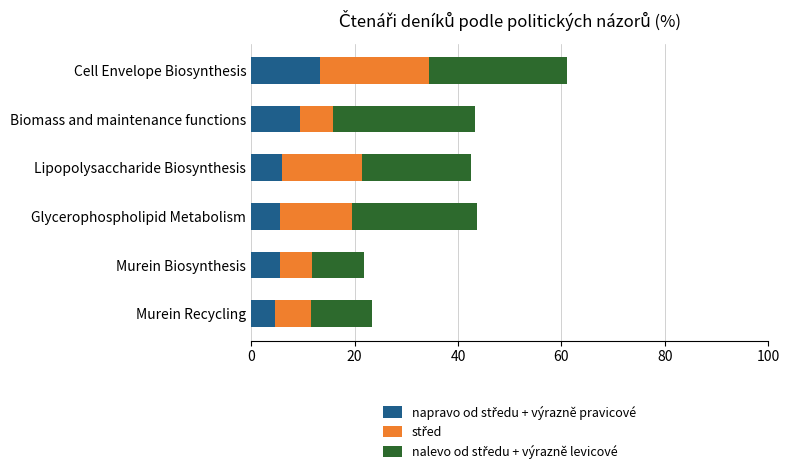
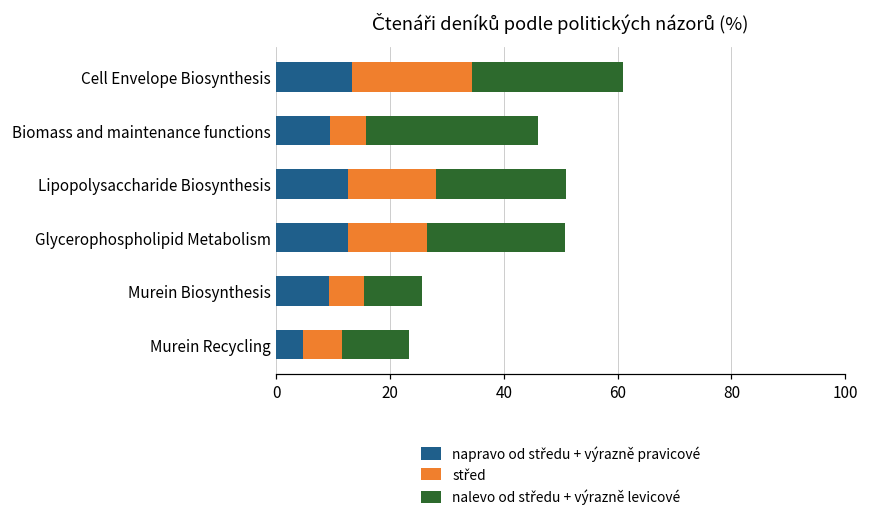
  {
    "napravo od středu + výrazně pravicové": {
      "Cell Envelope Biosynthesis": 13,
      "Biomass and maintenance functions": 10,
-     "Lipopolysaccharide Biosynthesis": 6,
-     "Glycerophospholipid Metabolism": 6,
-     "Murein Biosynthesis": 6,
+     "Lipopolysaccharide Biosynthesis": 13,
+     "Glycerophospholipid Metabolism": 13,
+     "Murein Biosynthesis": 9,
      "Murein Recycling": 5
    },
    "střed": {
      "Cell Envelope Biosynthesis": 21,
      "Biomass and maintenance functions": 6,
      "Lipopolysaccharide Biosynthesis": 15,
      "Glycerophospholipid Metabolism": 14,
      "Murein Biosynthesis": 6,
      "Murein Recycling": 7
    },
    "nalevo od středu + výrazně levicové": {
      "Cell Envelope Biosynthesis": 27,
-     "Biomass and maintenance functions": 28,
-     "Lipopolysaccharide Biosynthesis": 21,
+     "Biomass and maintenance functions": 30,
+     "Lipopolysaccharide Biosynthesis": 23,
      "Glycerophospholipid Metabolism": 24,
      "Murein Biosynthesis": 10,
      "Murein Recycling": 12
    }
  }
